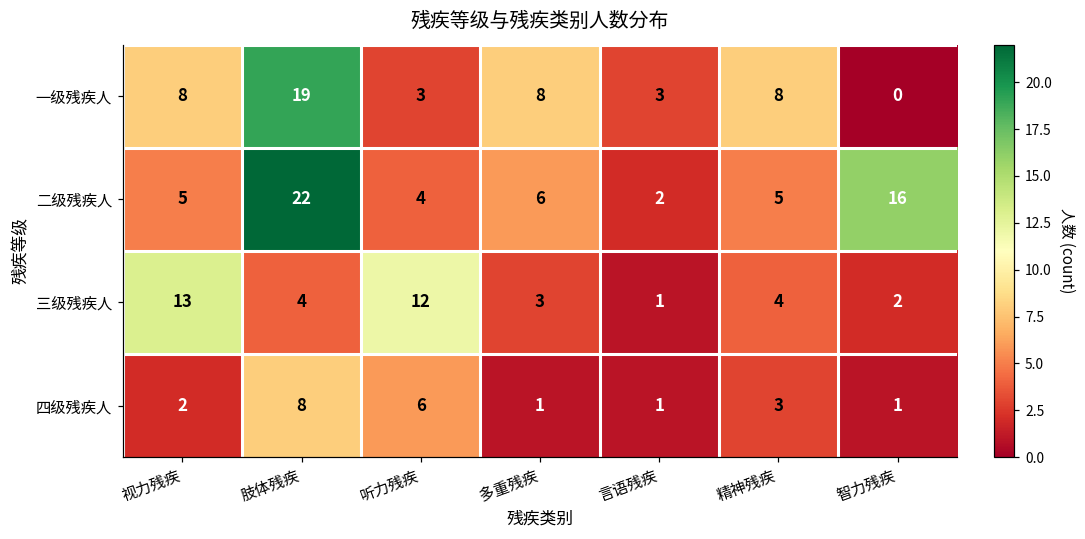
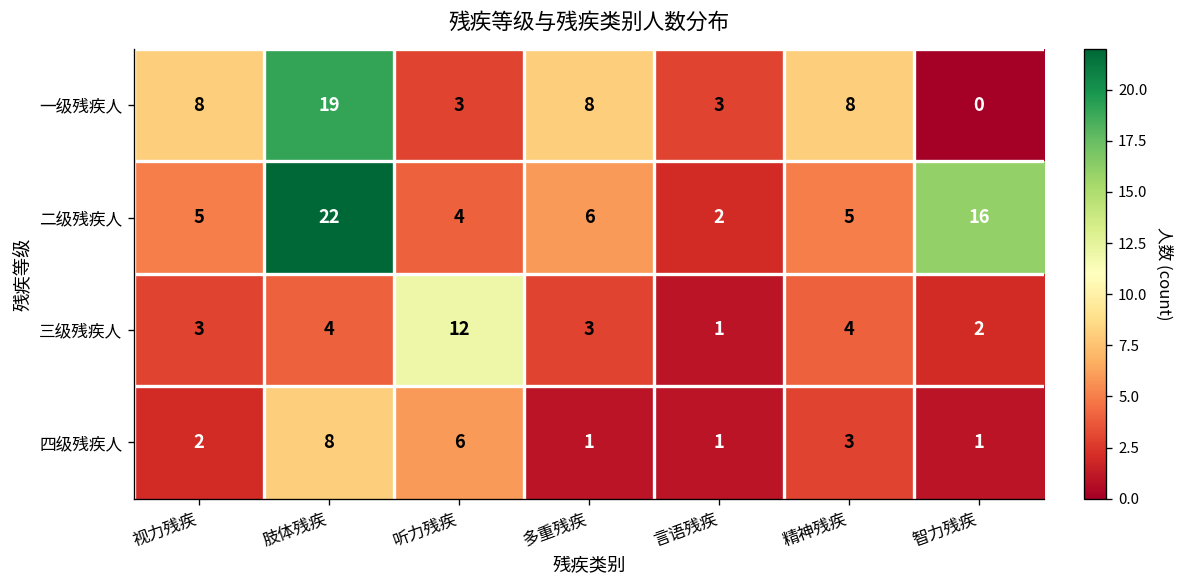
  {
    "一级残疾人": {
      "视力残疾": 8,
      "肢体残疾": 19,
      "听力残疾": 3,
      "多重残疾": 8,
      "言语残疾": 3,
      "精神残疾": 8,
      "智力残疾": 0
    },
    "二级残疾人": {
      "视力残疾": 5,
      "肢体残疾": 22,
      "听力残疾": 4,
      "多重残疾": 6,
      "言语残疾": 2,
      "精神残疾": 5,
      "智力残疾": 16
    },
    "三级残疾人": {
-     "视力残疾": 13,
+     "视力残疾": 3,
      "肢体残疾": 4,
      "听力残疾": 12,
      "多重残疾": 3,
      "言语残疾": 1,
      "精神残疾": 4,
      "智力残疾": 2
    },
    "四级残疾人": {
      "视力残疾": 2,
      "肢体残疾": 8,
      "听力残疾": 6,
      "多重残疾": 1,
      "言语残疾": 1,
      "精神残疾": 3,
      "智力残疾": 1
    }
  }
